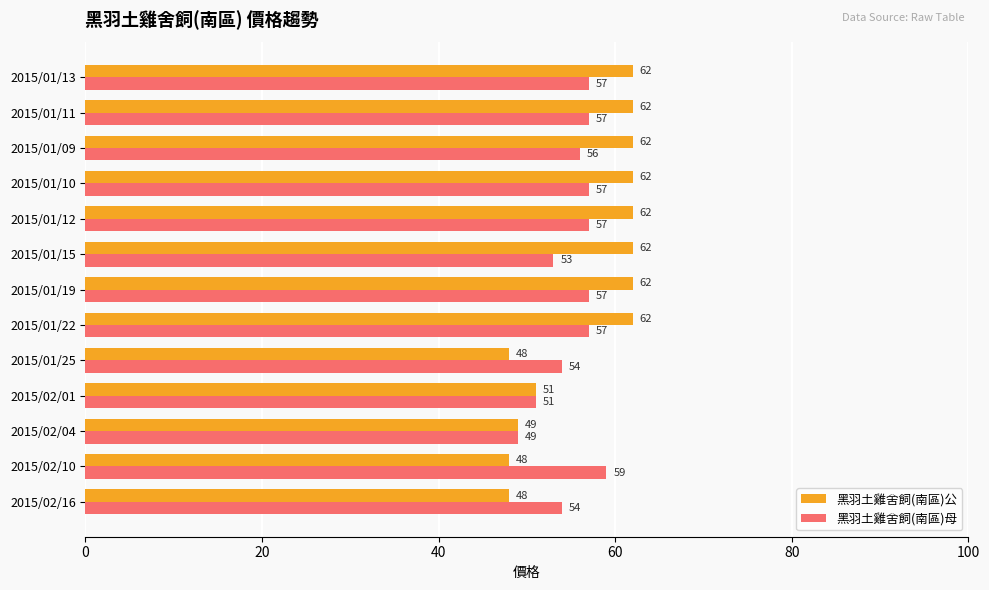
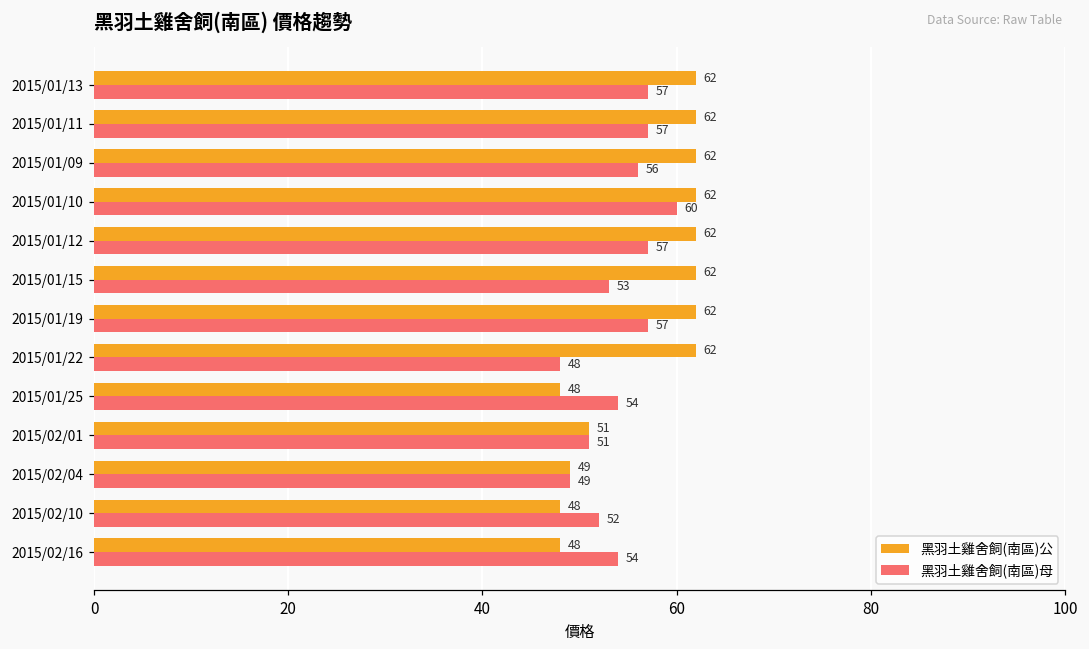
  {
    "黑羽土雞舍飼(南區)公": {
      "2015/01/13": 62,
      "2015/01/11": 62,
      "2015/01/09": 62,
      "2015/01/10": 62,
      "2015/01/12": 62,
      "2015/01/15": 62,
      "2015/01/19": 62,
      "2015/01/22": 62,
      "2015/01/25": 48,
      "2015/02/01": 51,
      "2015/02/04": 49,
      "2015/02/10": 48,
      "2015/02/16": 48
    },
    "黑羽土雞舍飼(南區)母": {
      "2015/01/13": 57,
      "2015/01/11": 57,
      "2015/01/09": 56,
-     "2015/01/10": 57,
+     "2015/01/10": 60,
      "2015/01/12": 57,
      "2015/01/15": 53,
      "2015/01/19": 57,
-     "2015/01/22": 57,
+     "2015/01/22": 48,
      "2015/01/25": 54,
      "2015/02/01": 51,
      "2015/02/04": 49,
-     "2015/02/10": 59,
+     "2015/02/10": 52,
      "2015/02/16": 54
    }
  }
